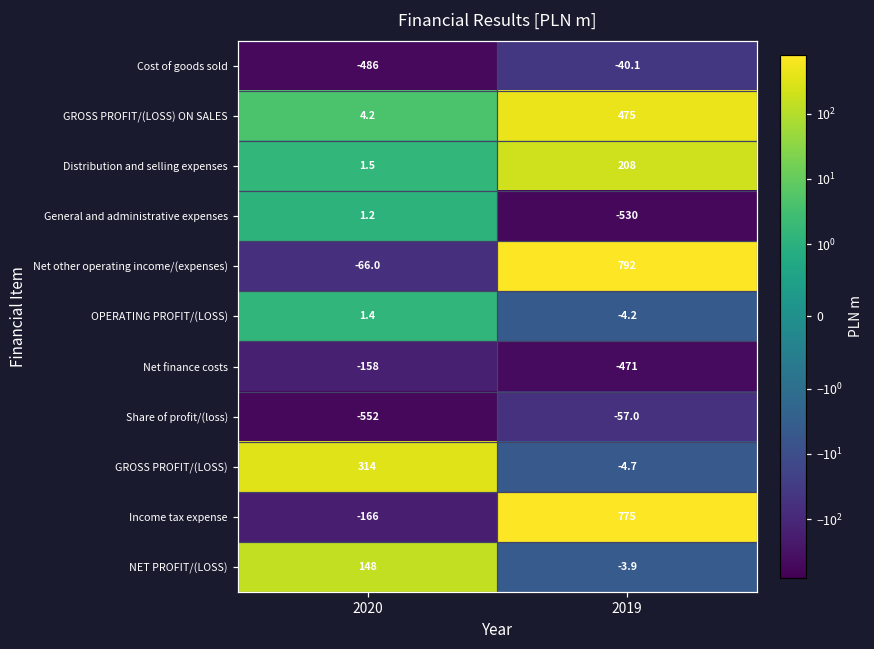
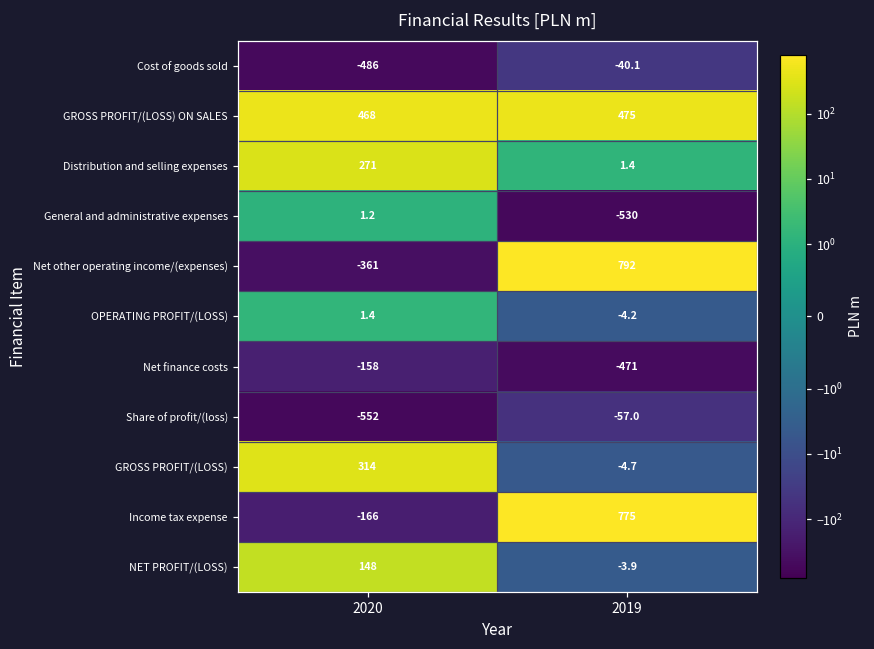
  {
    "Cost of goods sold": {
      "2020": -486,
      "2019": -40.1
    },
    "GROSS PROFIT/(LOSS) ON SALES": {
-     "2020": 4.2,
+     "2020": 468,
      "2019": 475
    },
    "Distribution and selling expenses": {
-     "2020": 1.5,
-     "2019": 208
+     "2020": 271,
+     "2019": 1.4
    },
    "General and administrative expenses": {
      "2020": 1.2,
      "2019": -530
    },
    "Net other operating income/(expenses)": {
-     "2020": -66.0,
+     "2020": -361,
      "2019": 792
    },
    "OPERATING PROFIT/(LOSS)": {
      "2020": 1.4,
      "2019": -4.2
    },
    "Net finance costs": {
      "2020": -158,
      "2019": -471
    },
    "Share of profit/(loss)": {
      "2020": -552,
      "2019": -57.0
    },
    "GROSS PROFIT/(LOSS)": {
      "2020": 314,
      "2019": -4.7
    },
    "Income tax expense": {
      "2020": -166,
      "2019": 775
    },
    "NET PROFIT/(LOSS)": {
      "2020": 148,
      "2019": -3.9
    }
  }
